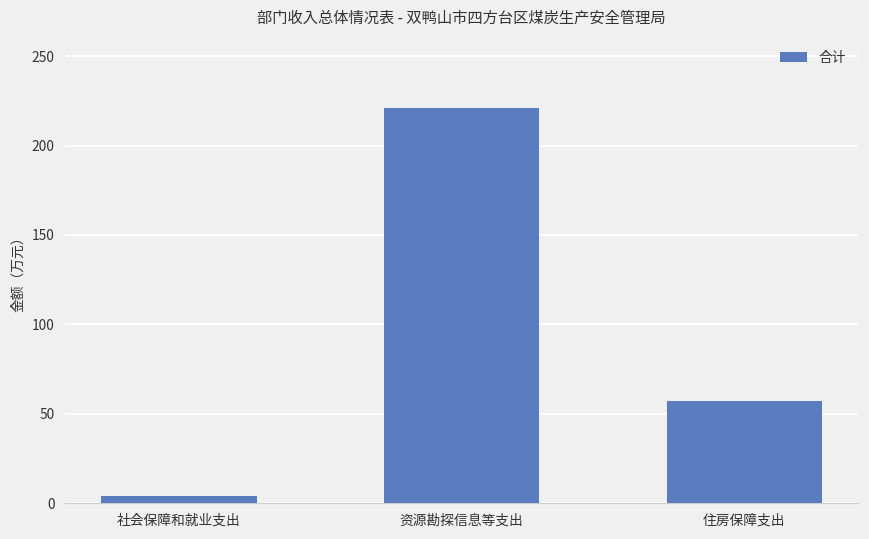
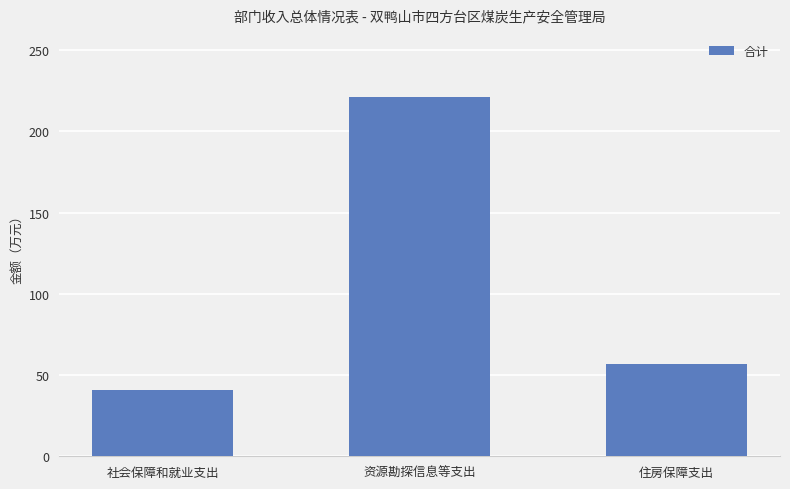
  {
-   "社会保障和就业支出": 4,
+   "社会保障和就业支出": 41,
    "资源勘探信息等支出": 221,
    "住房保障支出": 57
  }
